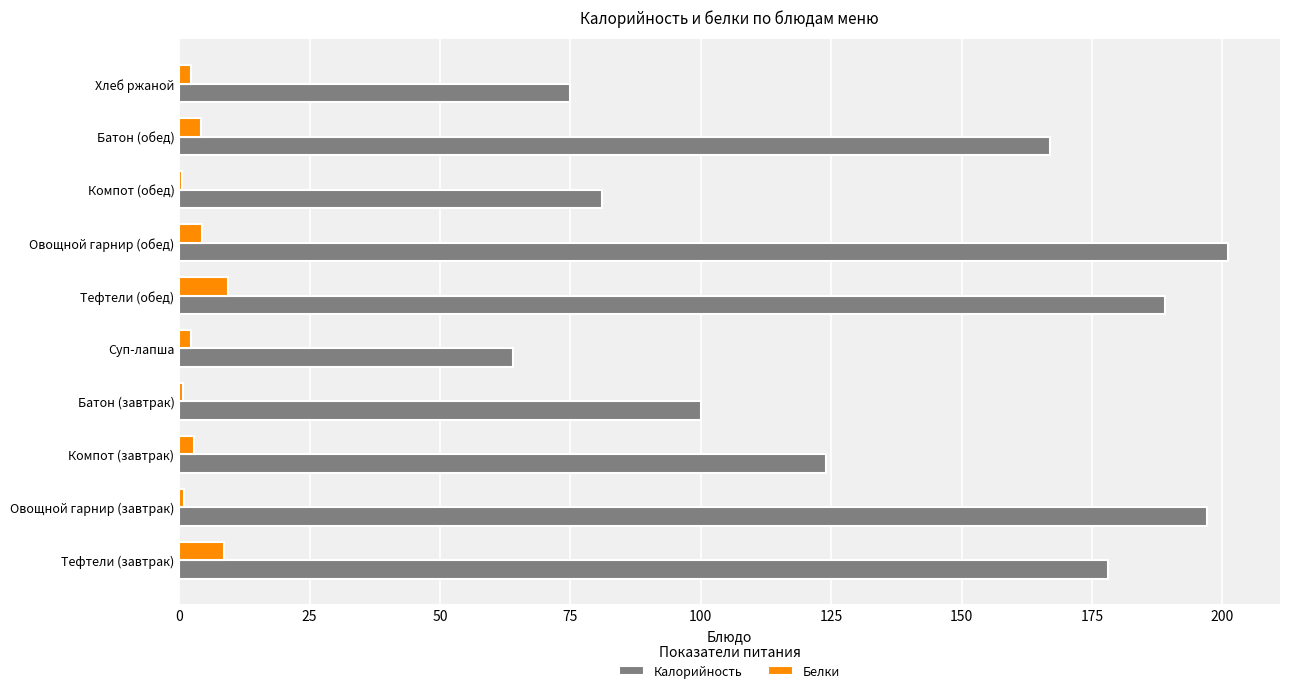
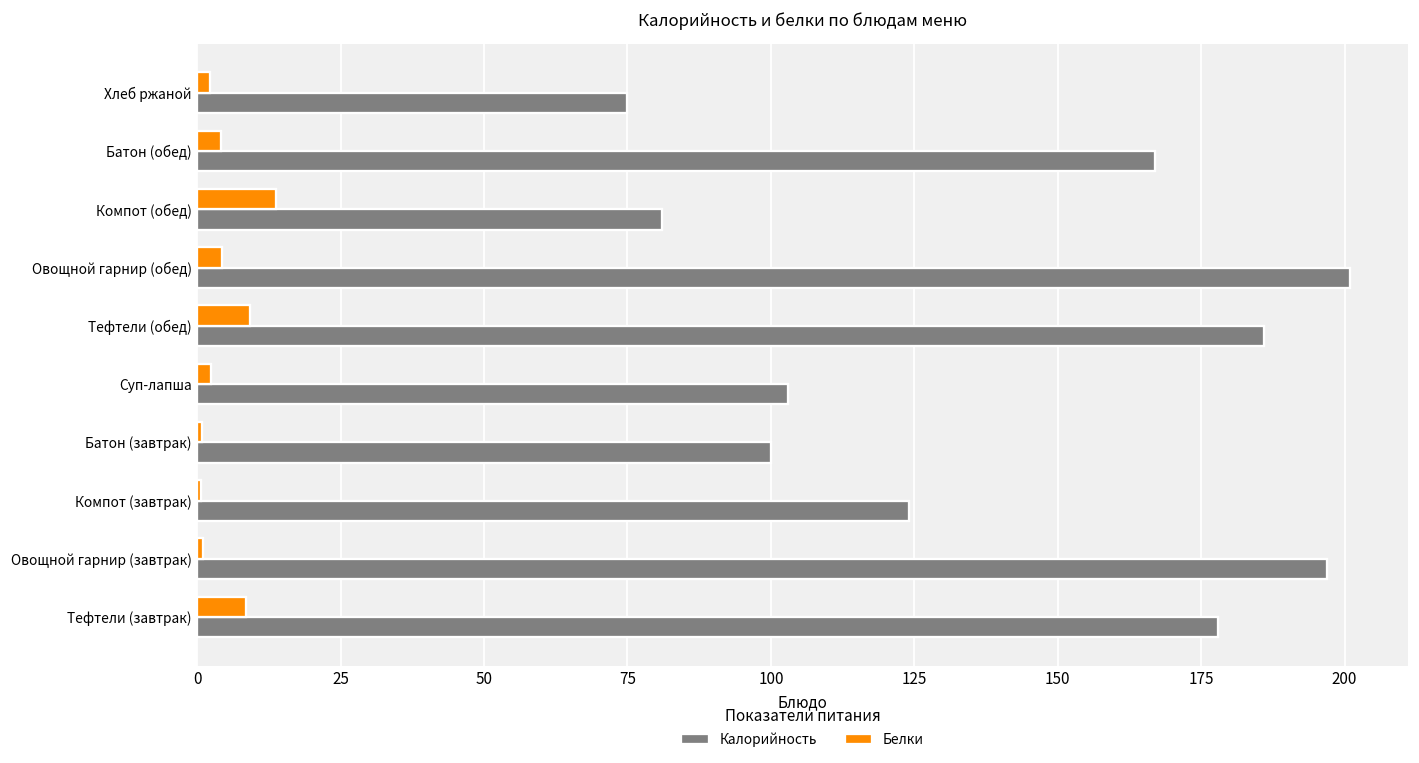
  {
    "Калорийность": {
      "Хлеб ржаной": 75,
      "Батон (обед)": 167,
      "Компот (обед)": 81,
      "Овощной гарнир (обед)": 201,
-     "Тефтели (обед)": 189,
-     "Суп-лапша": 64,
+     "Тефтели (обед)": 186,
+     "Суп-лапша": 103,
      "Батон (завтрак)": 100,
      "Компот (завтрак)": 124,
      "Овощной гарнир (завтрак)": 197,
      "Тефтели (завтрак)": 178
    },
    "Белки": {
      "Хлеб ржаной": 2,
      "Батон (обед)": 4,
-     "Компот (обед)": 1,
+     "Компот (обед)": 14,
      "Овощной гарнир (обед)": 4,
      "Тефтели (обед)": 9,
      "Суп-лапша": 2,
      "Батон (завтрак)": 1,
-     "Компот (завтрак)": 3,
+     "Компот (завтрак)": 1,
      "Овощной гарнир (завтрак)": 1,
      "Тефтели (завтрак)": 8
    }
  }
